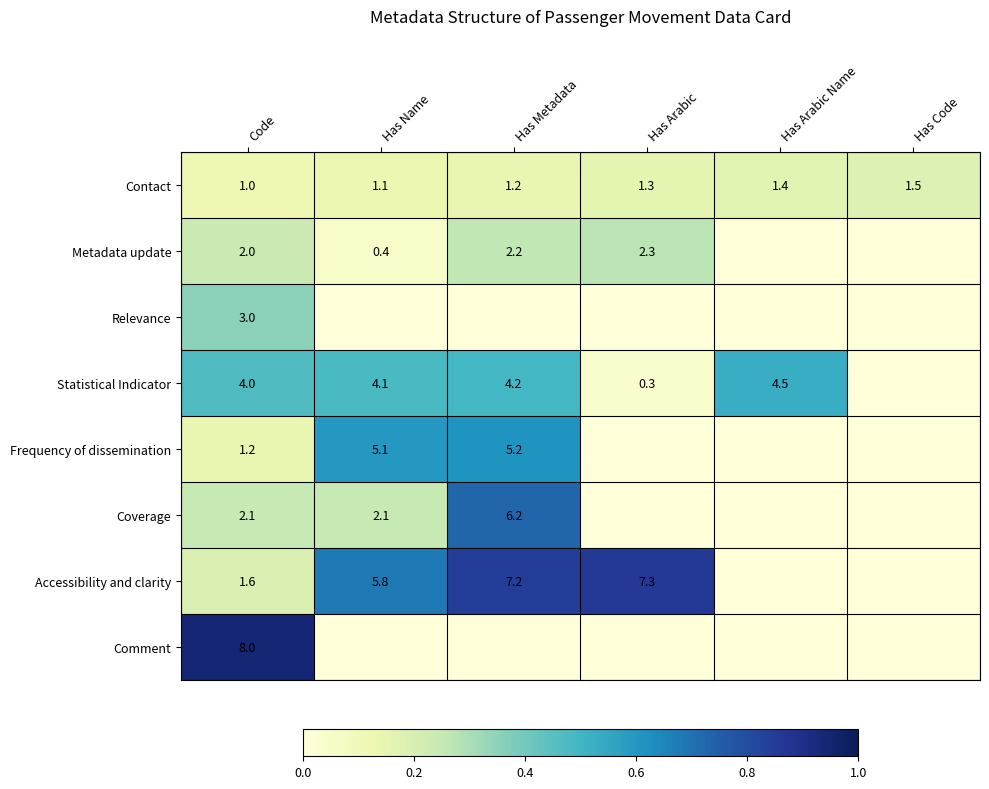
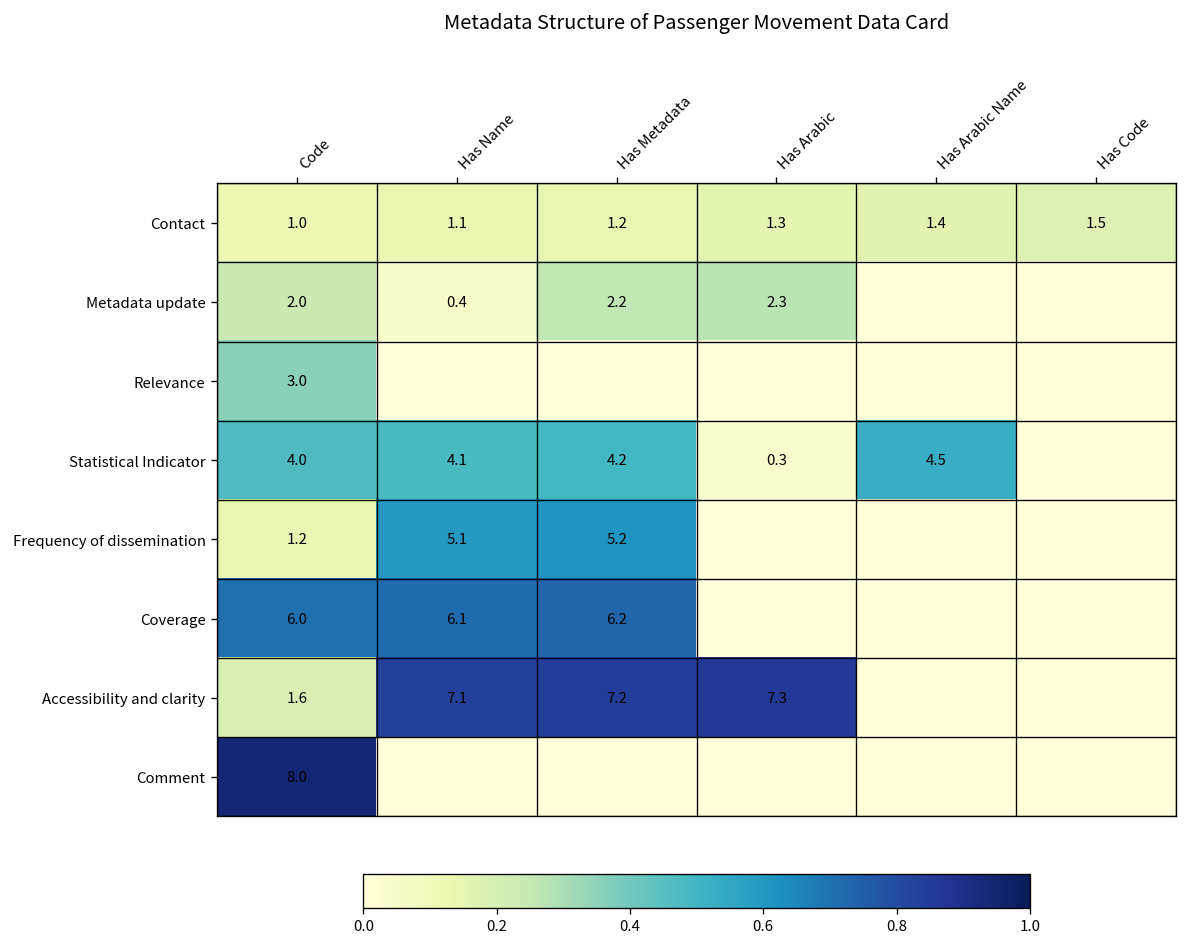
  {
    "Contact": {
      "Code": 1.0,
      "Has Name": 1.1,
      "Has Metadata": 1.2,
      "Has Arabic": 1.3,
      "Has Arabic Name": 1.4,
      "Has Code": 1.5
    },
    "Metadata update": {
      "Code": 2.0,
      "Has Name": 0.4,
      "Has Metadata": 2.2,
      "Has Arabic": 2.3
    },
    "Relevance": {
      "Code": 3.0
    },
    "Statistical Indicator": {
      "Code": 4.0,
      "Has Name": 4.1,
      "Has Metadata": 4.2,
      "Has Arabic": 0.3,
      "Has Arabic Name": 4.5
    },
    "Frequency of dissemination": {
      "Code": 1.2,
      "Has Name": 5.1,
      "Has Metadata": 5.2
    },
    "Coverage": {
-     "Code": 2.1,
-     "Has Name": 2.1,
+     "Code": 6.0,
+     "Has Name": 6.1,
      "Has Metadata": 6.2
    },
    "Accessibility and clarity": {
      "Code": 1.6,
-     "Has Name": 5.8,
+     "Has Name": 7.1,
      "Has Metadata": 7.2,
      "Has Arabic": 7.3
    },
    "Comment": {
      "Code": 8.0
    }
  }
